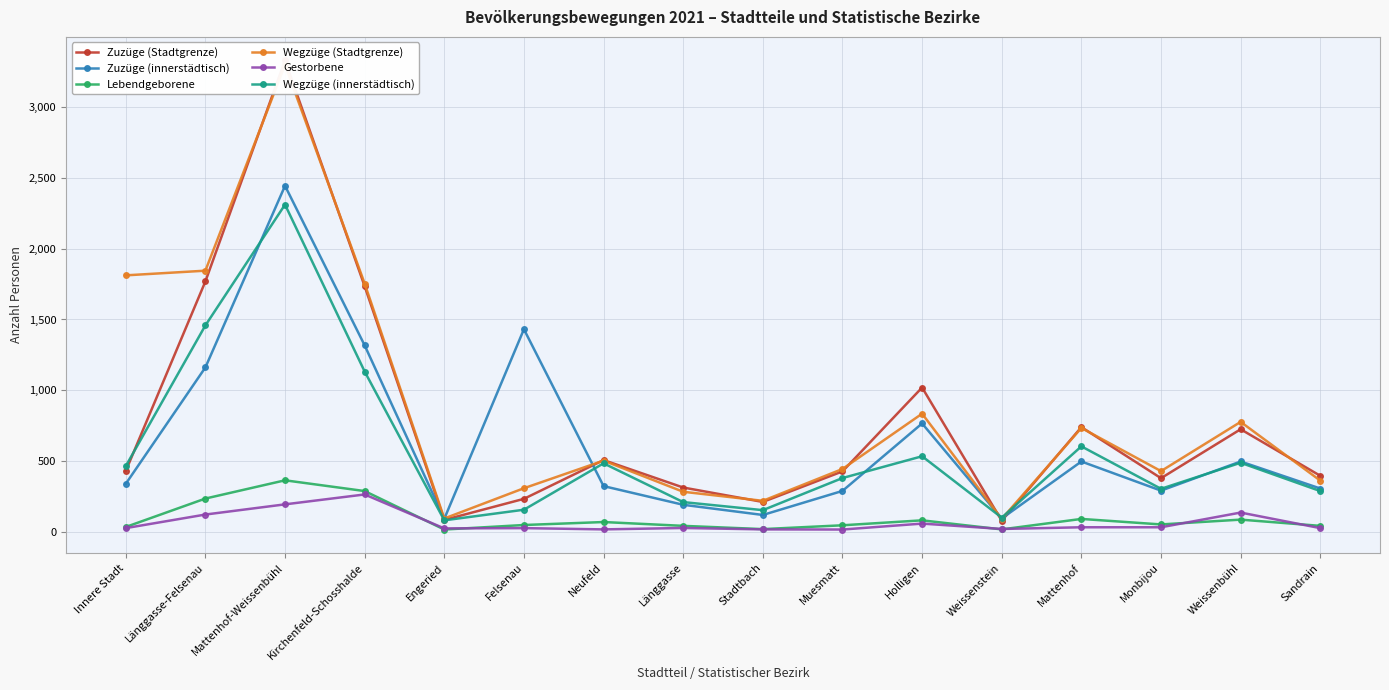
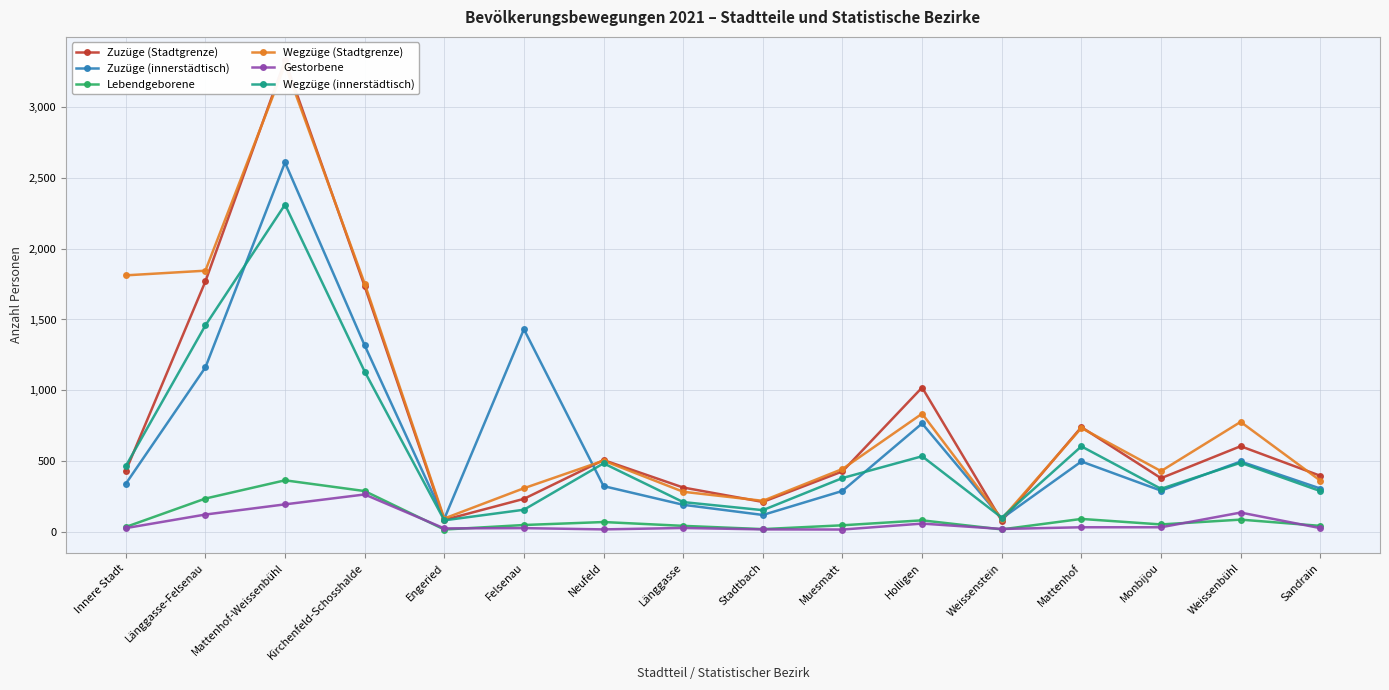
  {
    "Zuzüge (Stadtgrenze)": {
      "Innere Stadt": "430",
      "Länggasse-Felsenau": "1,770",
      "Kirchenfeld-Schosshalde": "1,740",
      "Felsenau": "230",
      "Länggasse": "310",
      "Holligen": "1,020",
      "Monbijou": "380",
-     "Weissenbühl": "720",
+     "Weissenbühl": "600",
      "Sandrain": "400"
    },
    "Zuzüge (innerstädtisch)": {
      "Innere Stadt": "340",
      "Länggasse-Felsenau": "1,160",
-     "Mattenhof-Weissenbühl": "2,450",
+     "Mattenhof-Weissenbühl": "2,610",
      "Kirchenfeld-Schosshalde": "1,320",
      "Felsenau": "1,430",
      "Neufeld": "320",
      "Länggasse": "190",
      "Stadtbach": "120",
      "Muesmatt": "290",
      "Holligen": "770",
      "Mattenhof": "500",
      "Sandrain": "310"
    },
    "Wegzüge (Stadtgrenze)": {
      "Innere Stadt": "1,810",
      "Länggasse-Felsenau": "1,850",
      "Kirchenfeld-Schosshalde": "1,750",
      "Felsenau": "310",
      "Länggasse": "280",
      "Holligen": "830",
      "Monbijou": "430",
      "Weissenbühl": "780",
      "Sandrain": "360"
    },
    "Gestorbene": {
      "Länggasse-Felsenau": "120",
      "Mattenhof-Weissenbühl": "190",
      "Kirchenfeld-Schosshalde": "260",
      "Felsenau": "30",
      "Neufeld": "20",
      "Muesmatt": "20",
      "Holligen": "60",
      "Mattenhof": "30",
      "Monbijou": "30",
      "Weissenbühl": "140"
    }
  }
